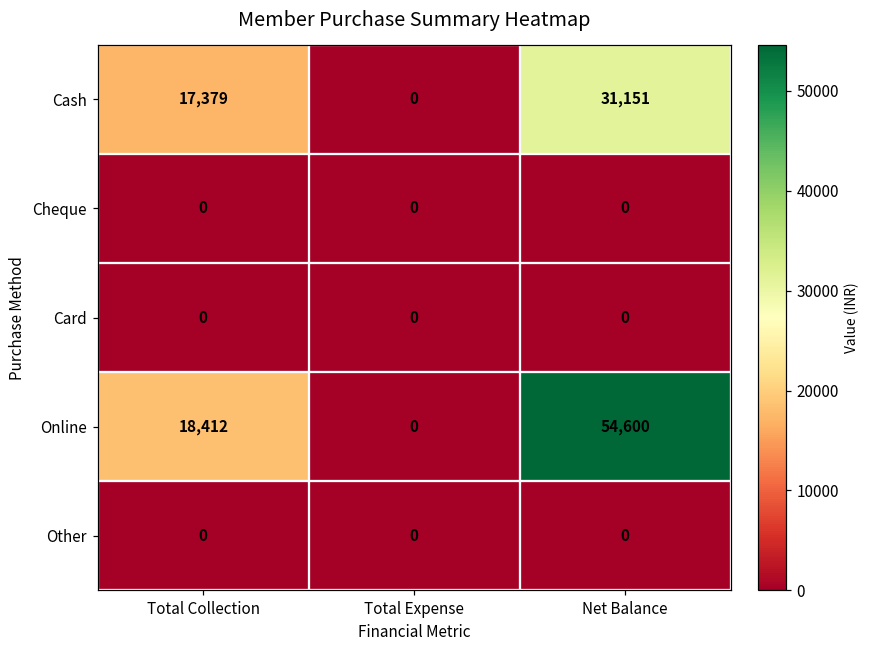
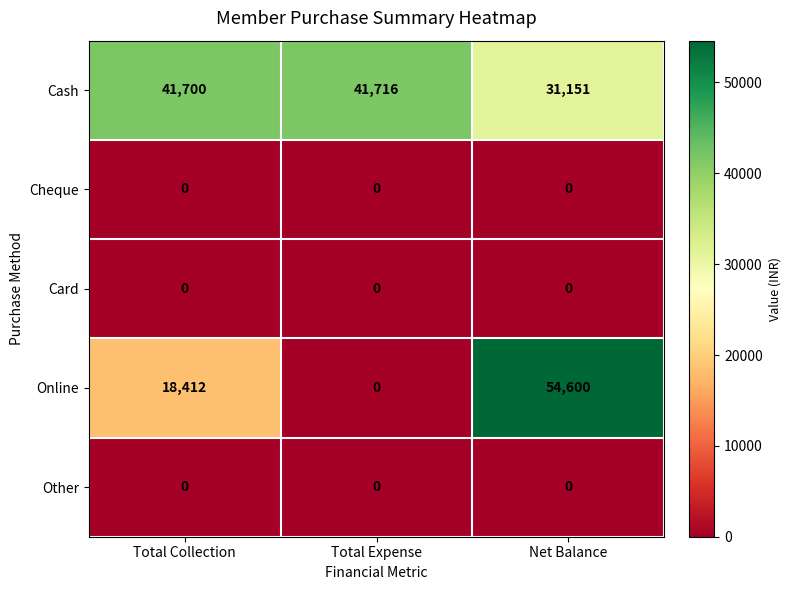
  {
    "Cash": {
-     "Total Collection": "17,379",
-     "Total Expense": "0",
+     "Total Collection": "41,700",
+     "Total Expense": "41,716",
      "Net Balance": "31,151"
    },
    "Cheque": {
      "Total Collection": "0",
      "Total Expense": "0",
      "Net Balance": "0"
    },
    "Card": {
      "Total Collection": "0",
      "Total Expense": "0",
      "Net Balance": "0"
    },
    "Online": {
      "Total Collection": "18,412",
      "Total Expense": "0",
      "Net Balance": "54,600"
    },
    "Other": {
      "Total Collection": "0",
      "Total Expense": "0",
      "Net Balance": "0"
    }
  }
